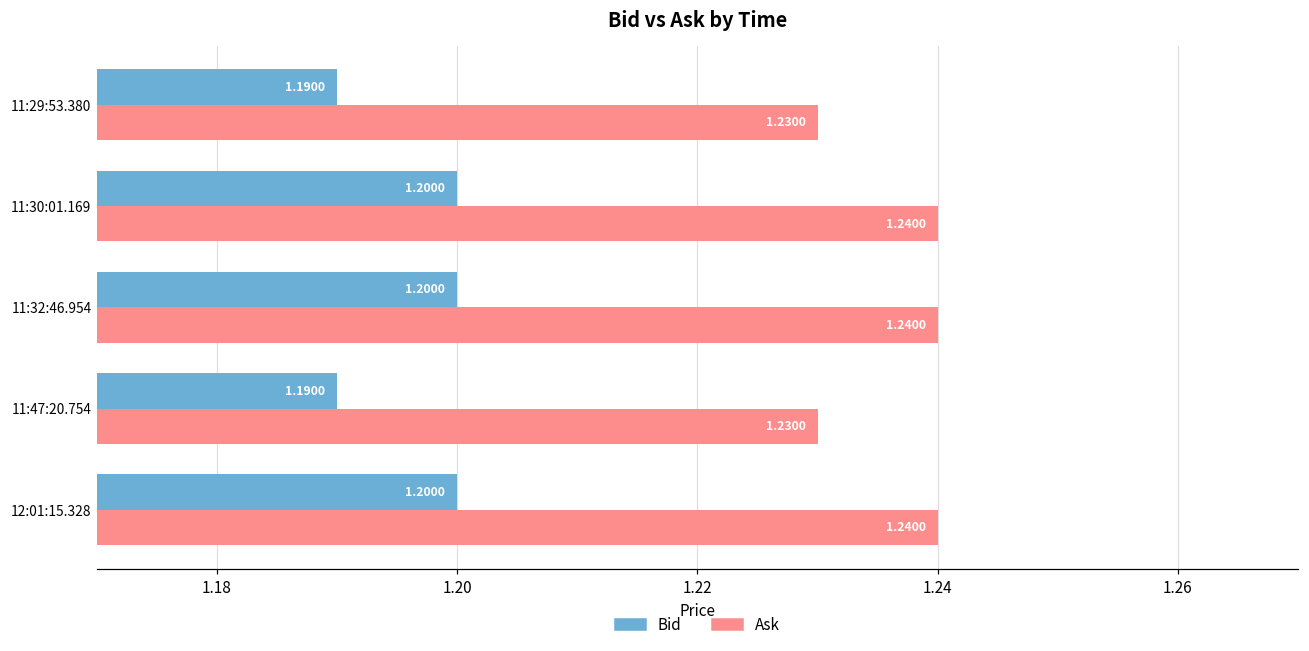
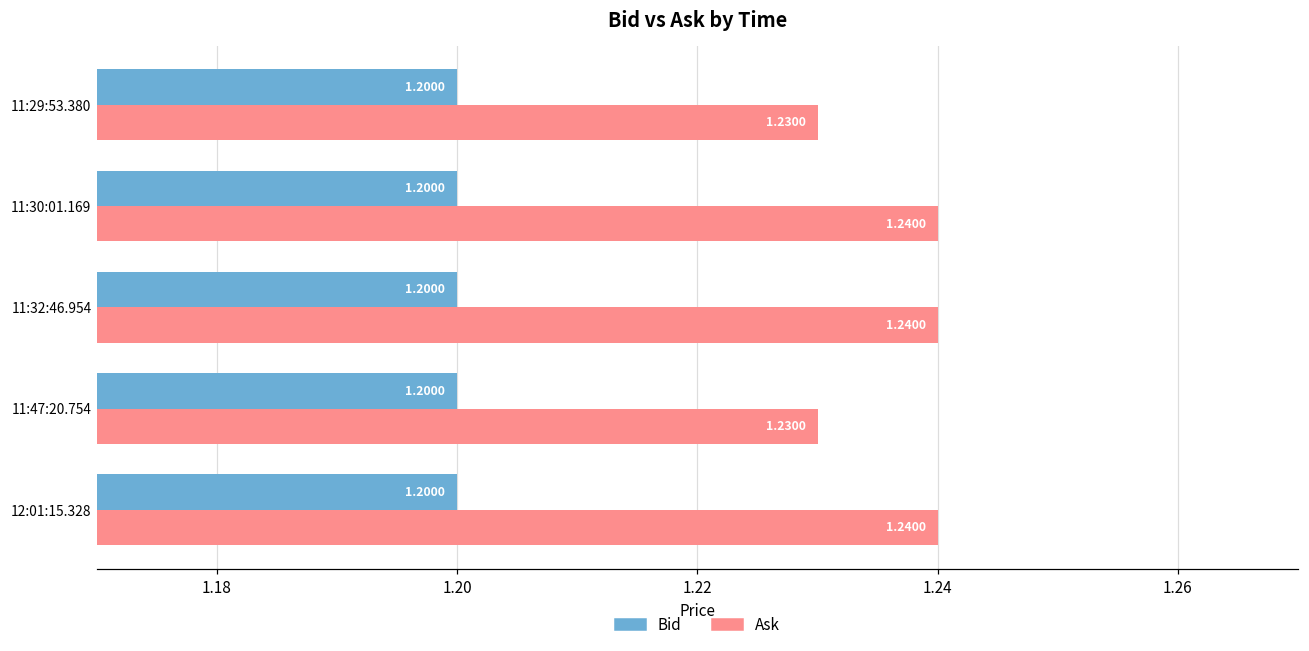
  {
    "Bid": {
-     "11:29:53.380": 1.1900,
+     "11:29:53.380": 1.2000,
      "11:30:01.169": 1.2000,
      "11:32:46.954": 1.2000,
-     "11:47:20.754": 1.1900,
+     "11:47:20.754": 1.2000,
      "12:01:15.328": 1.2000
    },
    "Ask": {
      "11:29:53.380": 1.2300,
      "11:30:01.169": 1.2400,
      "11:32:46.954": 1.2400,
      "11:47:20.754": 1.2300,
      "12:01:15.328": 1.2400
    }
  }
